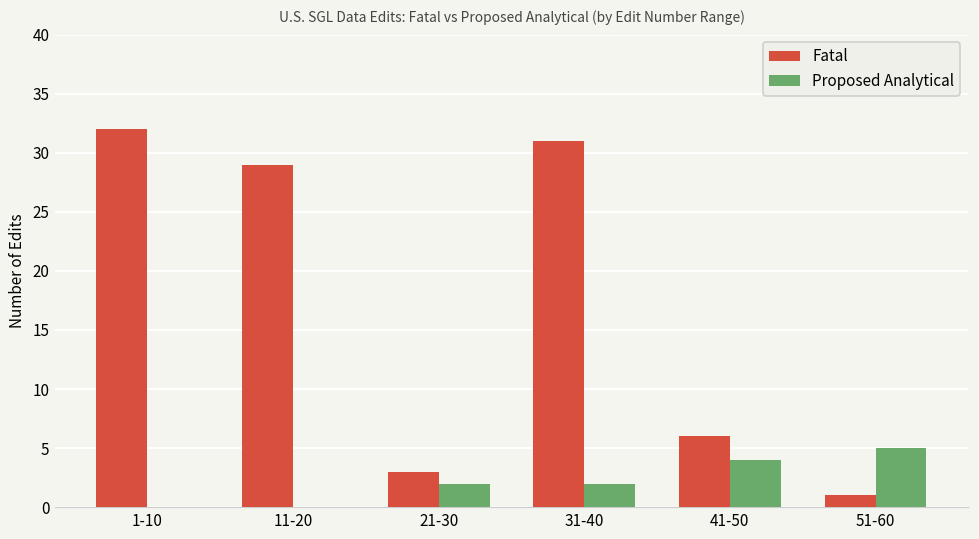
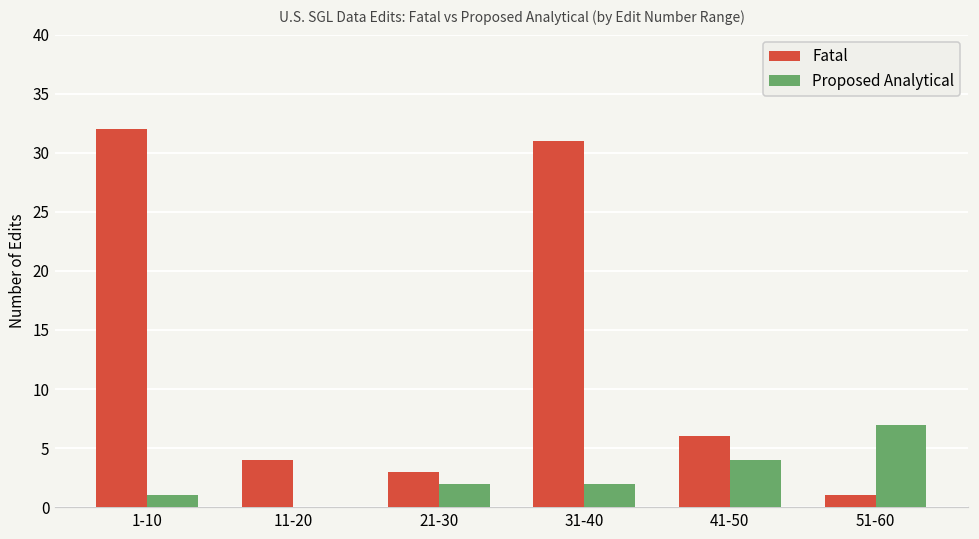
  {
    "Fatal": {
      "1-10": 32,
-     "11-20": 29,
+     "11-20": 4,
      "21-30": 3,
      "31-40": 31,
      "41-50": 6,
      "51-60": 1
    },
    "Proposed Analytical": {
-     "1-10": 0,
+     "1-10": 1,
      "11-20": 0,
      "21-30": 2,
      "31-40": 2,
      "41-50": 4,
-     "51-60": 5
+     "51-60": 7
    }
  }
